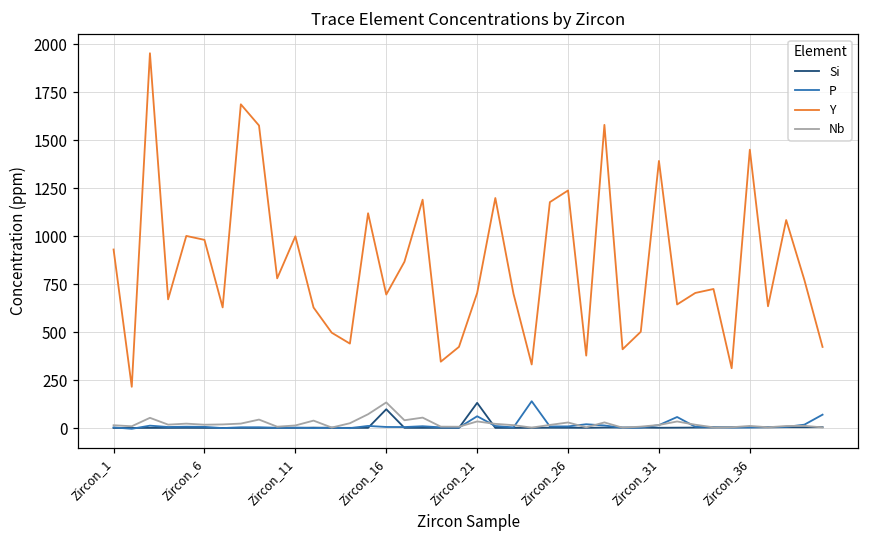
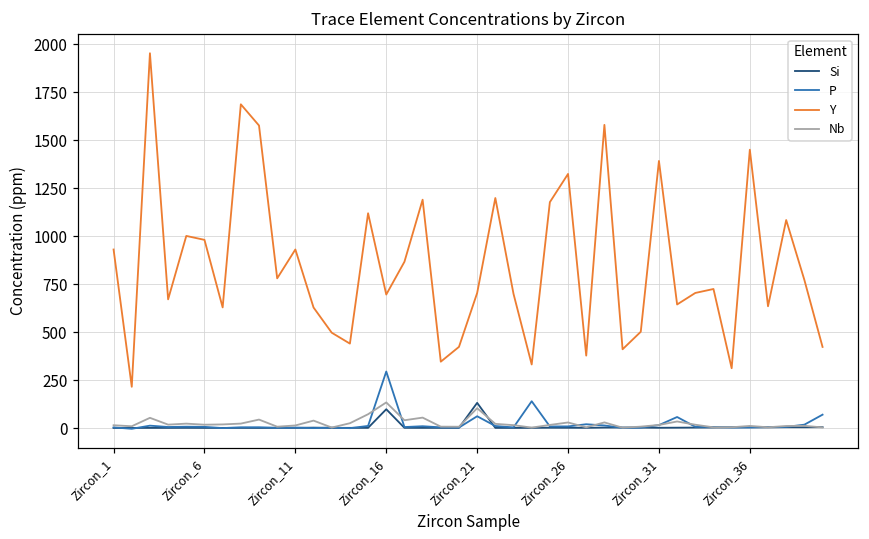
  {
    "Si": {
      "Zircon_16": 100,
      "Zircon_21": 130
    },
    "P": {
-     "Zircon_16": 10,
+     "Zircon_16": 300,
      "Zircon_21": 60
    },
    "Y": {
      "Zircon_1": 930,
      "Zircon_6": 980,
-     "Zircon_11": 1000,
+     "Zircon_11": 930,
      "Zircon_16": 700,
      "Zircon_21": 710,
-     "Zircon_26": 1240,
+     "Zircon_26": 1330,
      "Zircon_31": 1390,
      "Zircon_36": 1450
    },
    "Nb": {
      "Zircon_16": 140,
-     "Zircon_21": 40,
+     "Zircon_21": 110,
      "Zircon_26": 30
    }
  }
